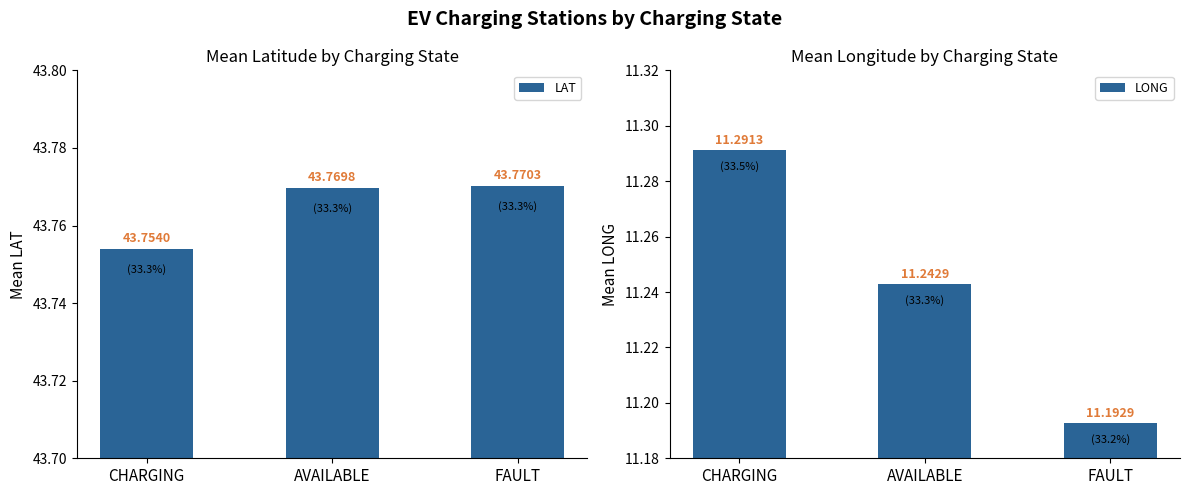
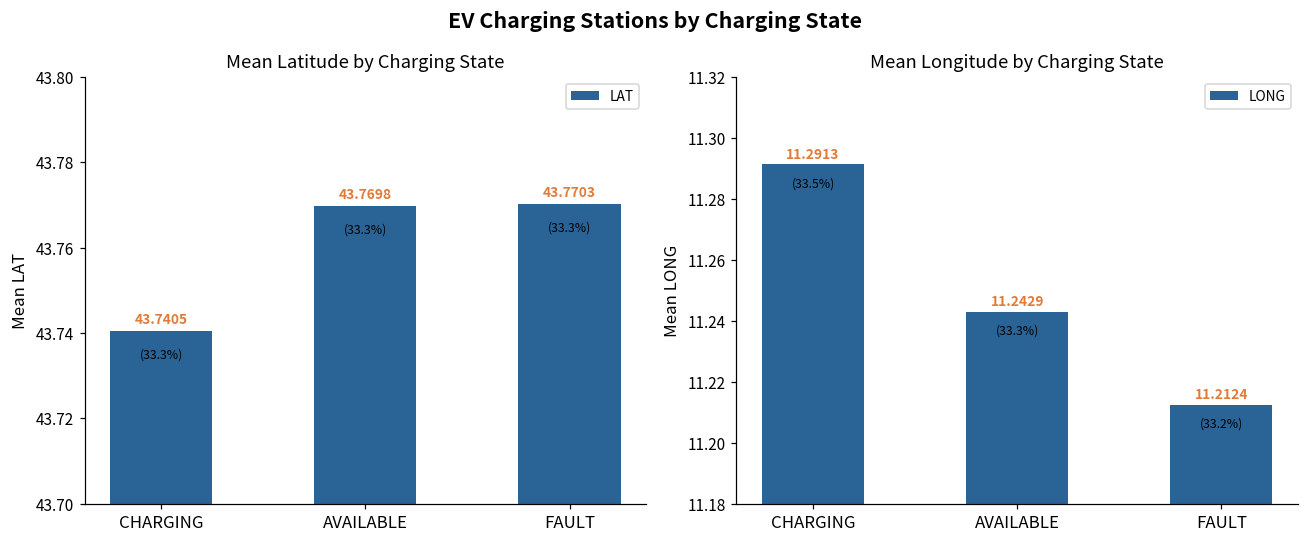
  {
    "Mean Latitude by Charging State": {
-     "CHARGING": 43.7540,
+     "CHARGING": 43.7405,
      "AVAILABLE": 43.7698,
      "FAULT": 43.7703
    },
    "Mean Longitude by Charging State": {
      "CHARGING": 11.2913,
      "AVAILABLE": 11.2429,
-     "FAULT": 11.1929
+     "FAULT": 11.2124
    }
  }
